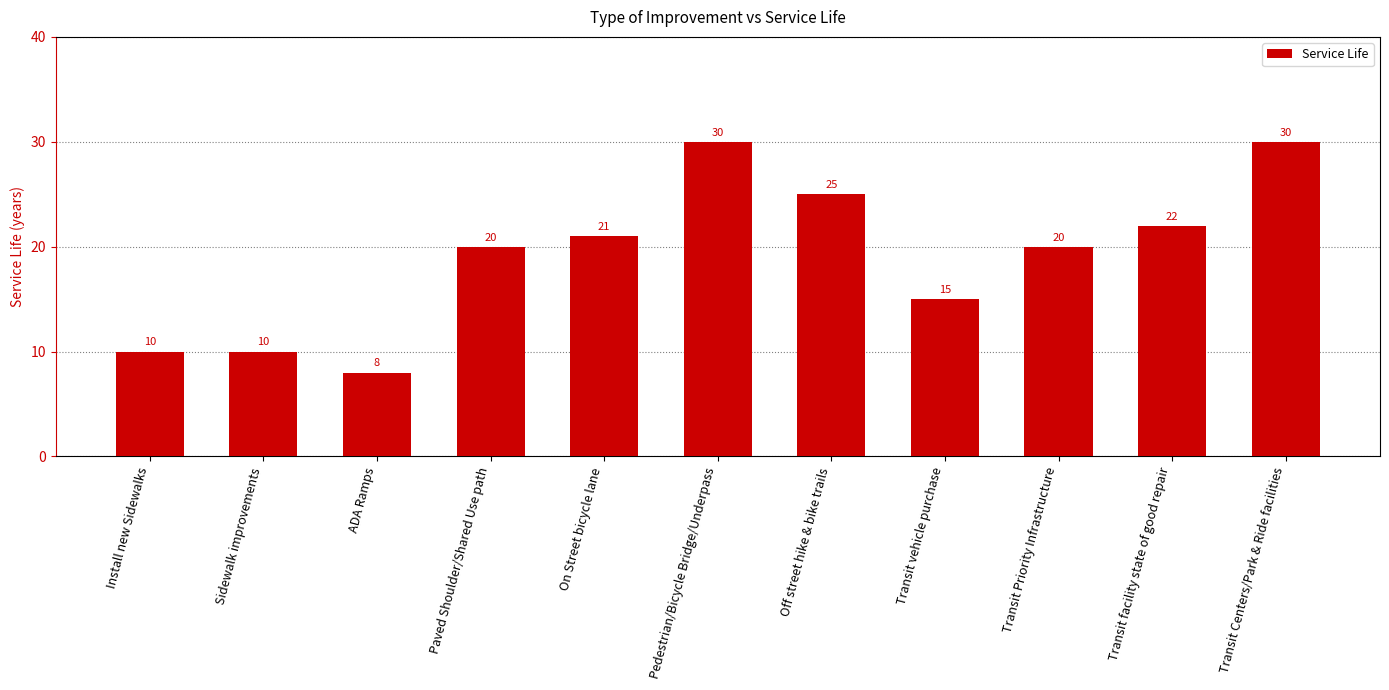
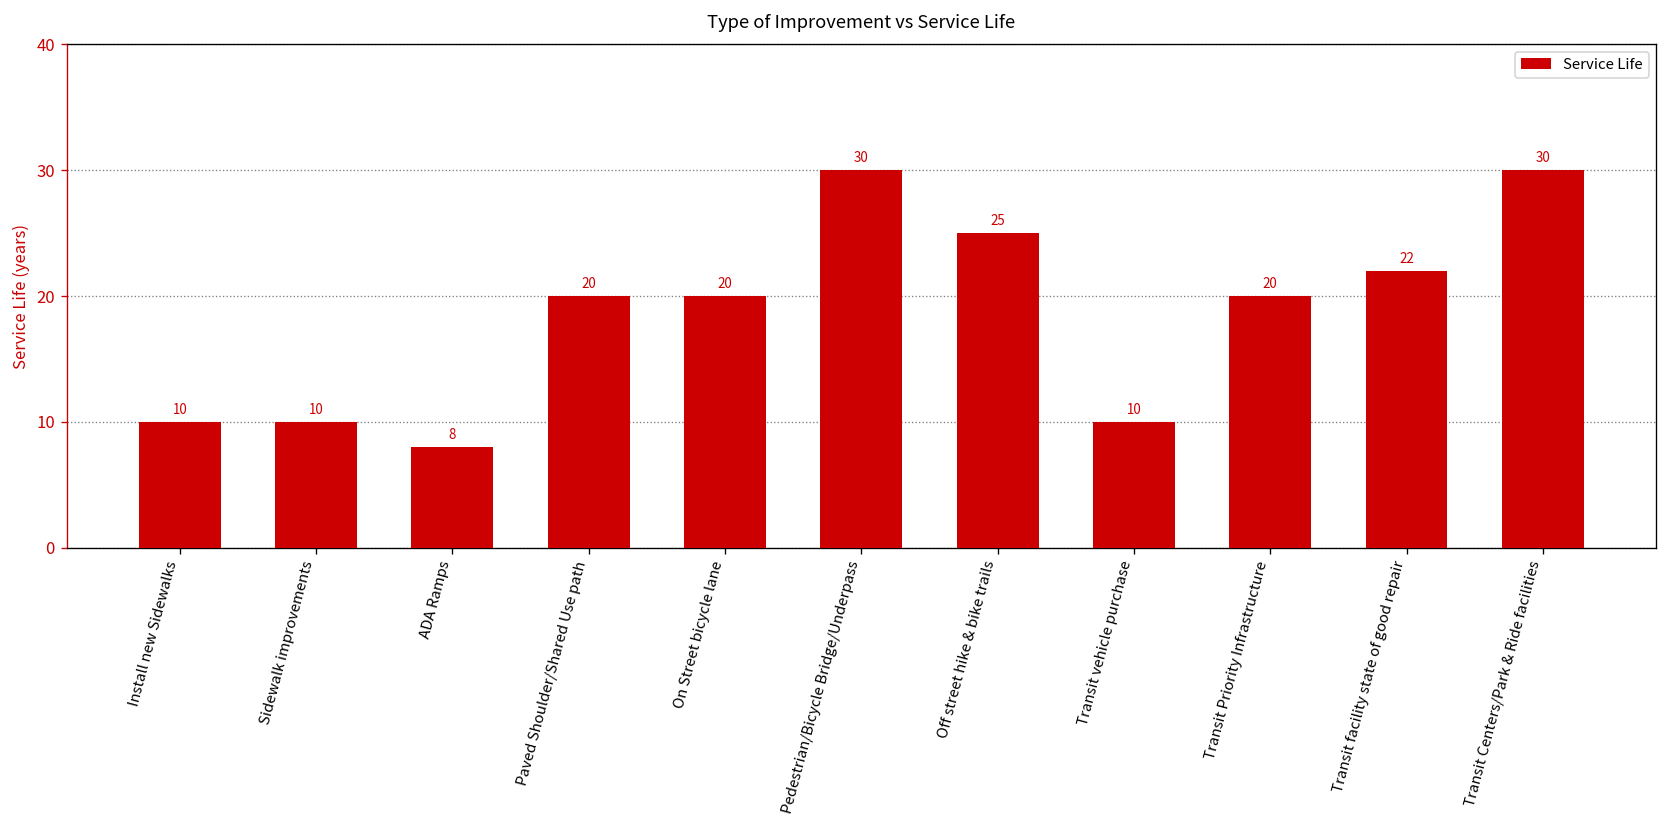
  {
    "Install new Sidewalks": 10,
    "Sidewalk improvements": 10,
    "ADA Ramps": 8,
    "Paved Shoulder/Shared Use path": 20,
-   "On Street bicycle lane": 21,
+   "On Street bicycle lane": 20,
    "Pedestrian/Bicycle Bridge/Underpass": 30,
    "Off street hike & bike trails": 25,
-   "Transit vehicle purchase": 15,
+   "Transit vehicle purchase": 10,
    "Transit Priority Infrastructure": 20,
    "Transit facility state of good repair": 22,
    "Transit Centers/Park & Ride facilities": 30
  }
